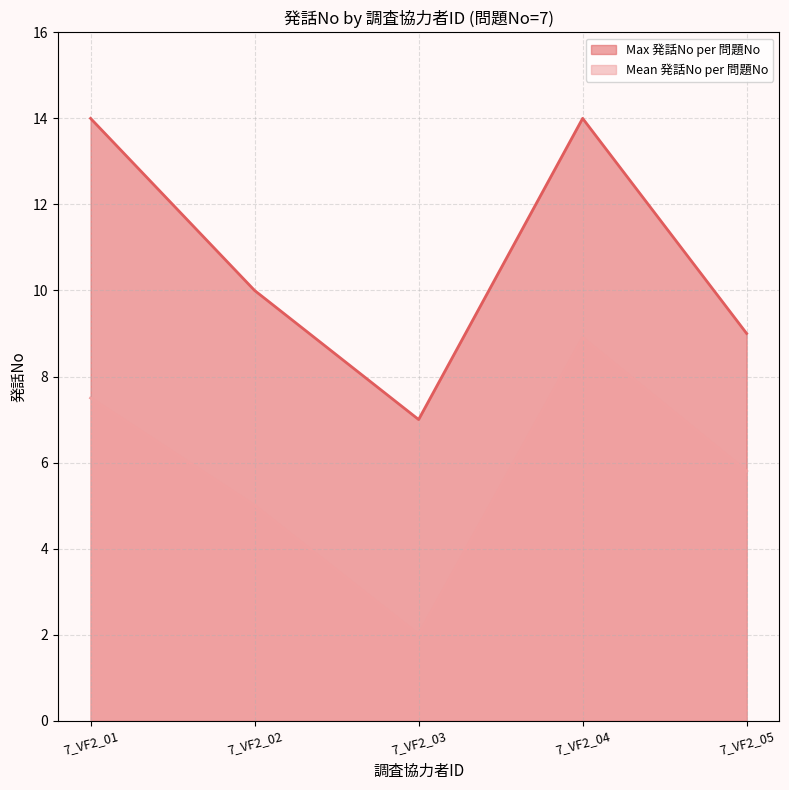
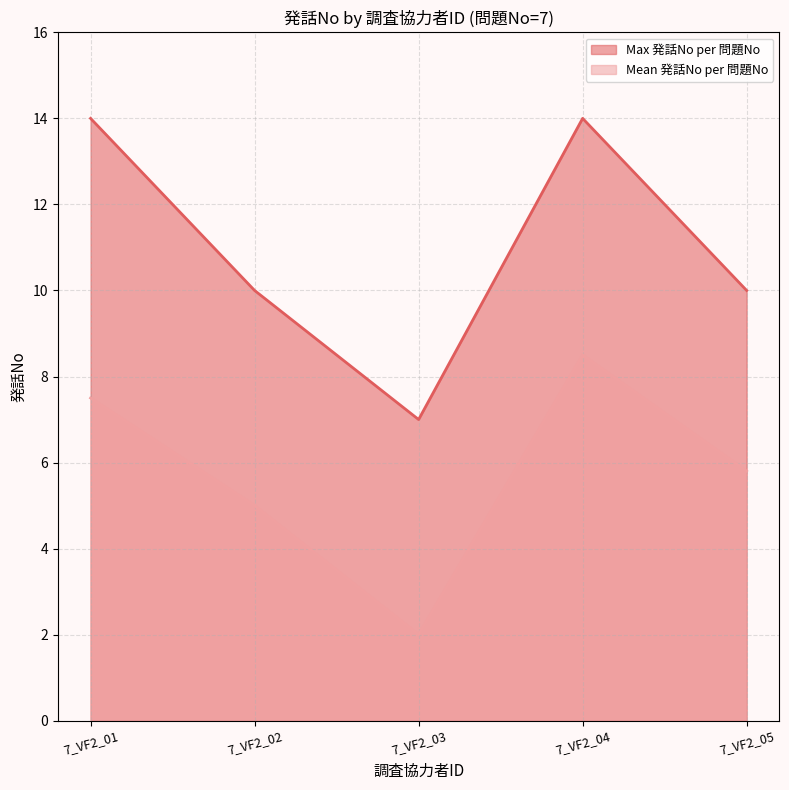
  {
    "Max 発話No per 問題No": {
      "7_VF2_01": 14,
      "7_VF2_02": 10,
      "7_VF2_03": 7,
      "7_VF2_04": 14,
-     "7_VF2_05": 9
+     "7_VF2_05": 10
    },
    "Mean 発話No per 問題No": {
      "7_VF2_01": 7.5,
      "7_VF2_02": 5.0,
      "7_VF2_03": 2.0,
-     "7_VF2_04": 8.9,
+     "7_VF2_04": 8.5,
      "7_VF2_05": 5.8
    }
  }
